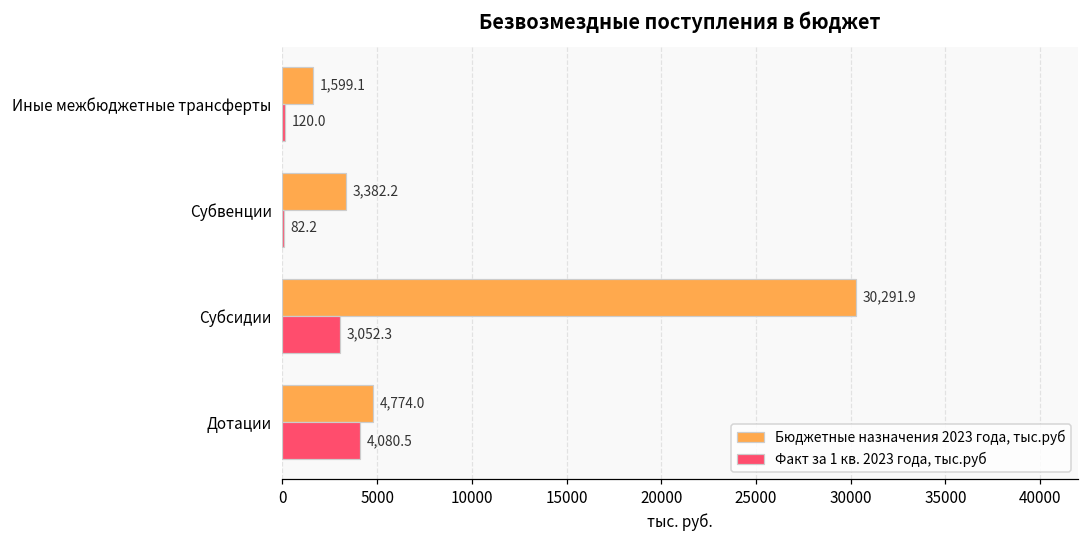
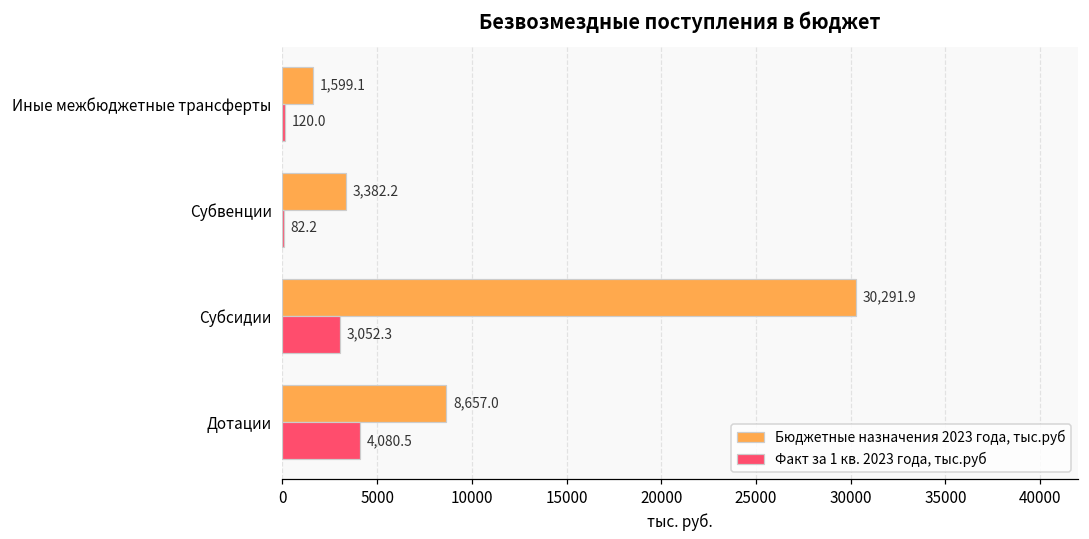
  {
    "Бюджетные назначения 2023 года, тыс.руб": {
      "Иные межбюджетные трансферты": "1,599.1",
      "Субвенции": "3,382.2",
      "Субсидии": "30,291.9",
-     "Дотации": "4,774.0"
+     "Дотации": "8,657.0"
    },
    "Факт за 1 кв. 2023 года, тыс.руб": {
      "Иные межбюджетные трансферты": "120.0",
      "Субвенции": "82.2",
      "Субсидии": "3,052.3",
      "Дотации": "4,080.5"
    }
  }
